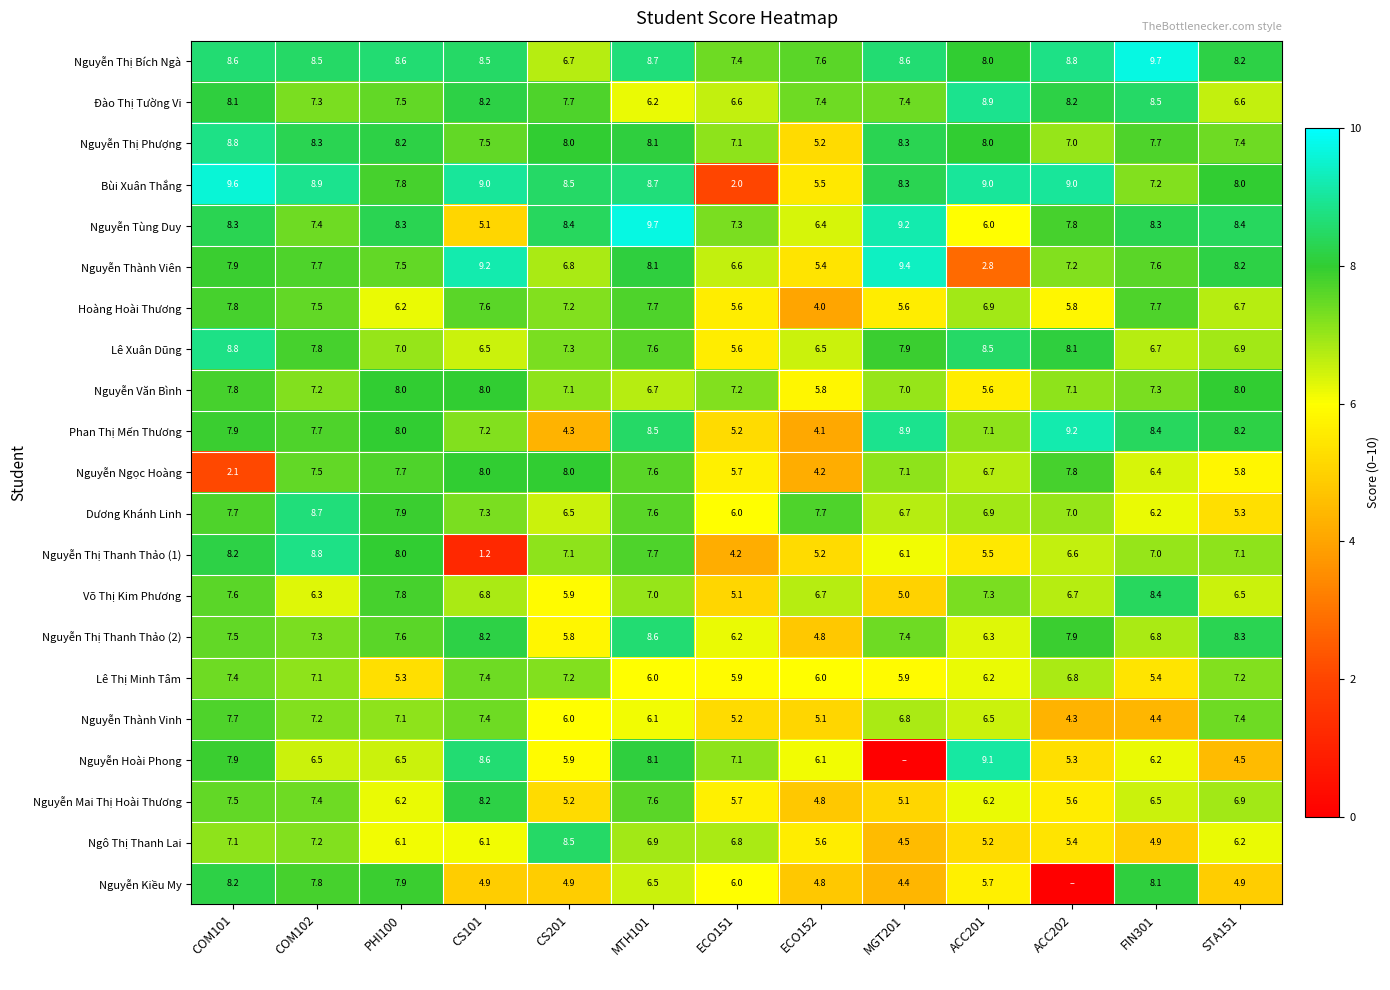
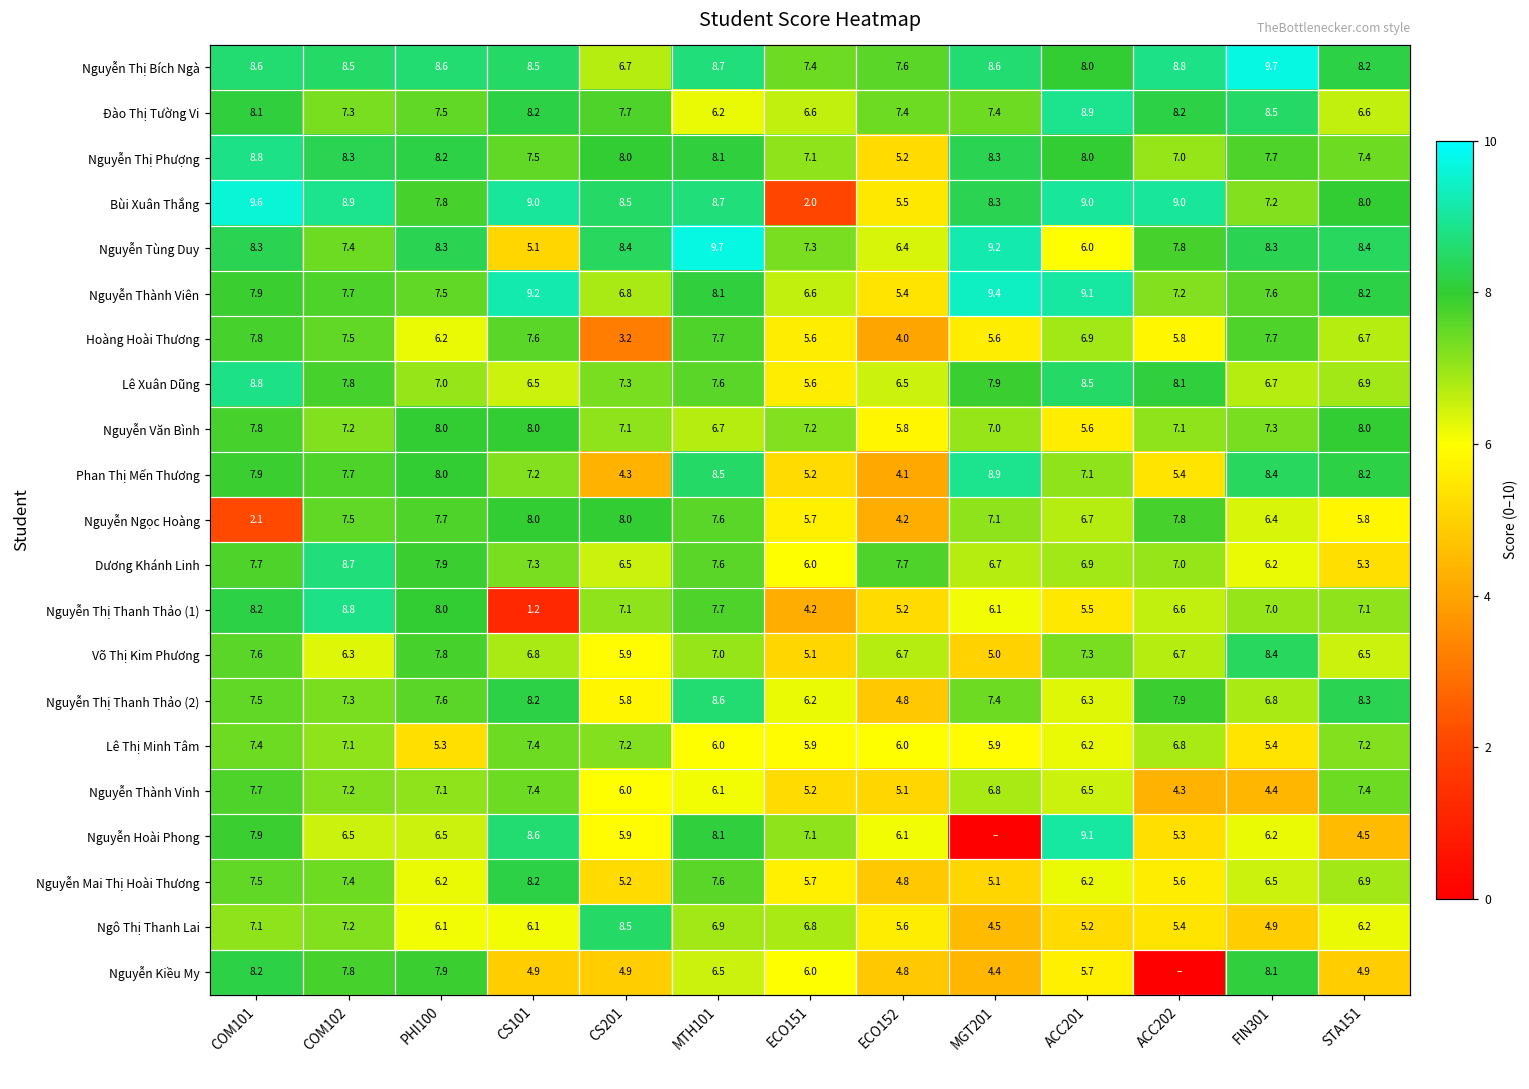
  {
    "Nguyễn Thành Viên": {
      "COM101": 7.9,
      "COM102": 7.7,
      "PHI100": 7.5,
      "CS101": 9.2,
      "CS201": 6.8,
      "MTH101": 8.1,
      "ECO151": 6.6,
      "ECO152": 5.4,
      "MGT201": 9.4,
-     "ACC201": 2.8,
+     "ACC201": 9.1,
      "ACC202": 7.2,
      "FIN301": 7.6,
      "STA151": 8.2
    },
    "Hoàng Hoài Thương": {
      "COM101": 7.8,
      "COM102": 7.5,
      "PHI100": 6.2,
      "CS101": 7.6,
-     "CS201": 7.2,
+     "CS201": 3.2,
      "MTH101": 7.7,
      "ECO151": 5.6,
      "ECO152": 4.0,
      "MGT201": 5.6,
      "ACC201": 6.9,
      "ACC202": 5.8,
      "FIN301": 7.7,
      "STA151": 6.7
    },
    "Phan Thị Mến Thương": {
      "COM101": 7.9,
      "COM102": 7.7,
      "PHI100": 8.0,
      "CS101": 7.2,
      "CS201": 4.3,
      "MTH101": 8.5,
      "ECO151": 5.2,
      "ECO152": 4.1,
      "MGT201": 8.9,
      "ACC201": 7.1,
-     "ACC202": 9.2,
+     "ACC202": 5.4,
      "FIN301": 8.4,
      "STA151": 8.2
    }
  }
